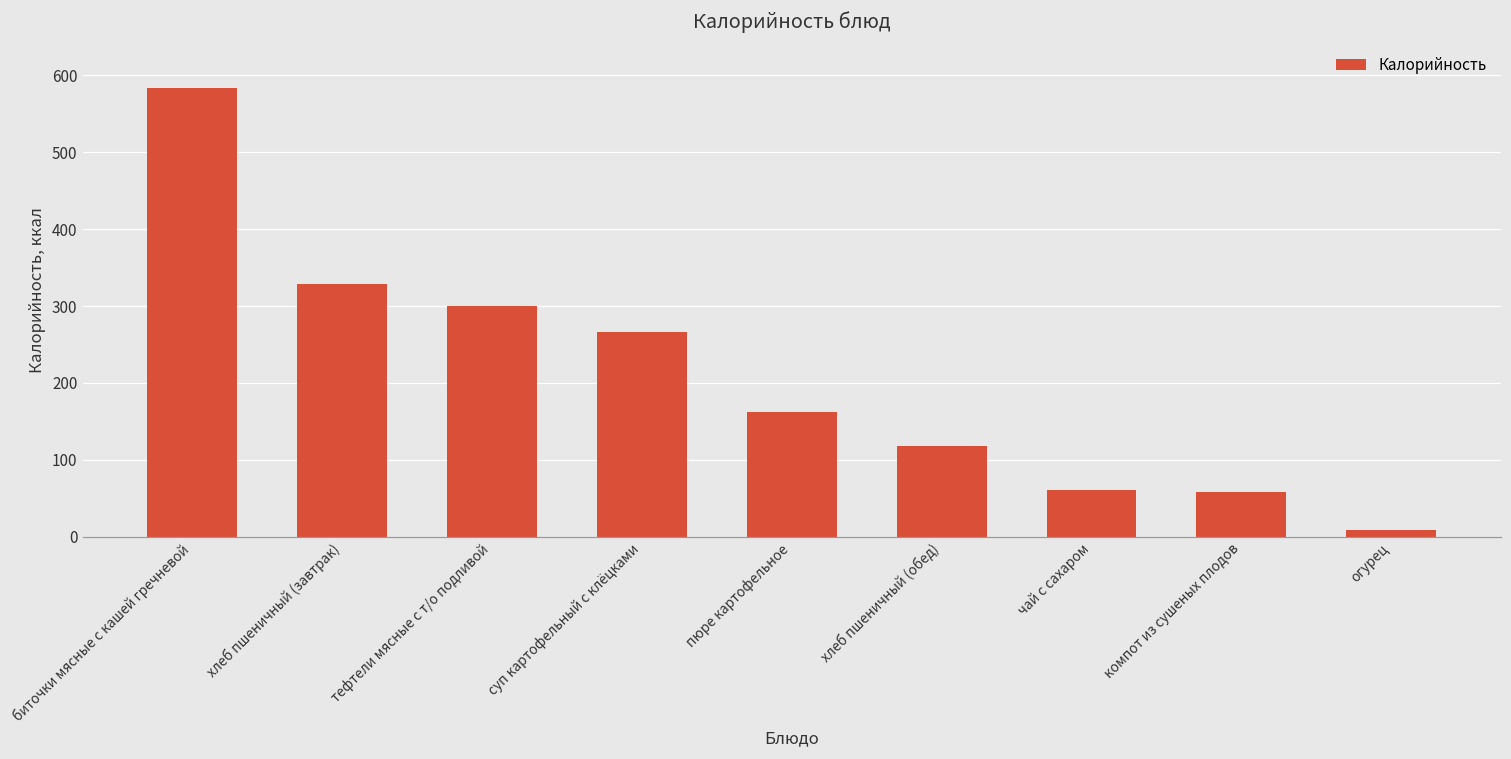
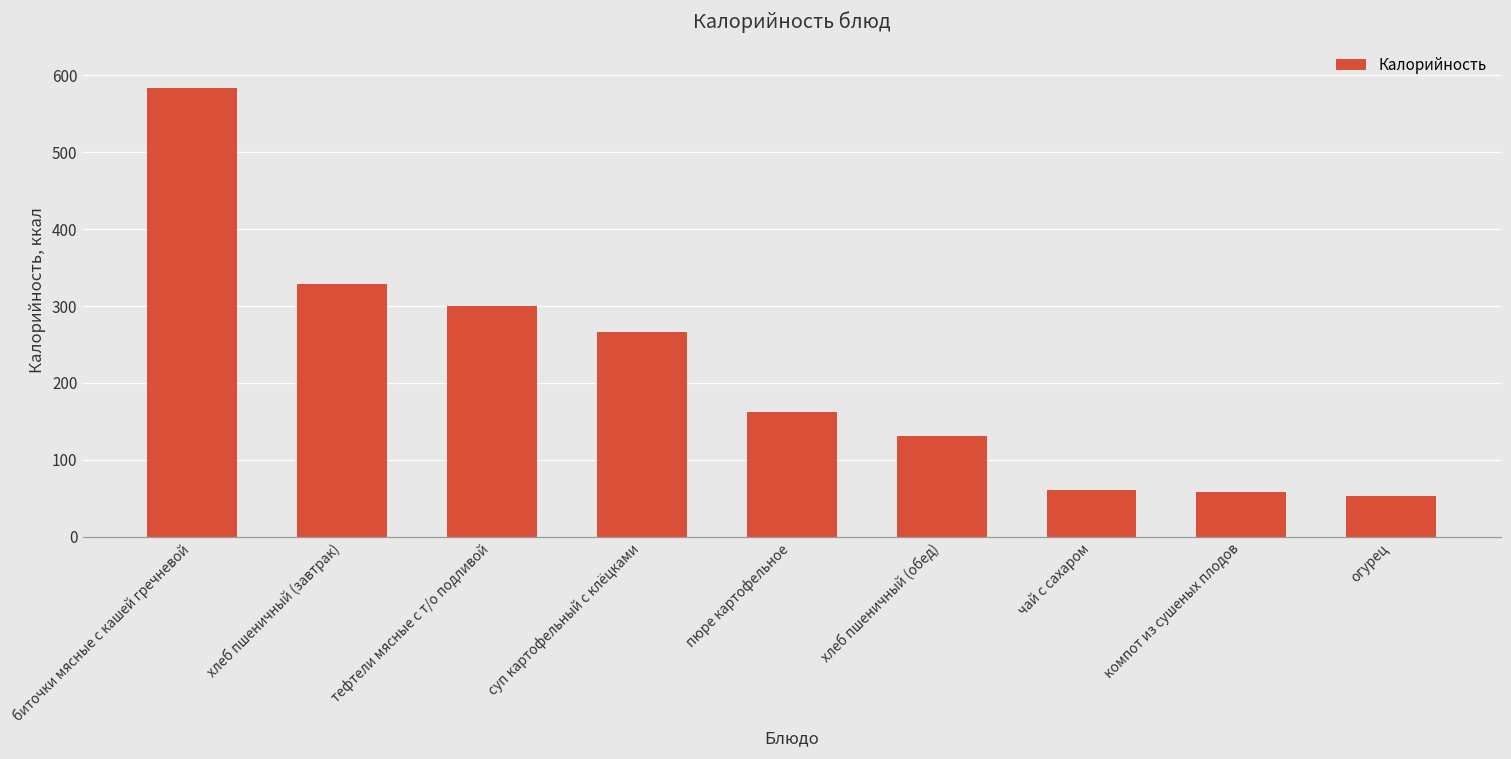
  {
    "биточки мясные с кашей гречневой": 580,
    "хлеб пшеничный (завтрак)": 330,
    "тефтели мясные с т/о подливой": 300,
    "суп картофельный с клёцками": 270,
    "пюре картофельное": 160,
-   "хлеб пшеничный (обед)": 120,
+   "хлеб пшеничный (обед)": 130,
    "чай с сахаром": 60,
    "компот из сушеных плодов": 60,
-   "огурец": 10
+   "огурец": 50
  }
